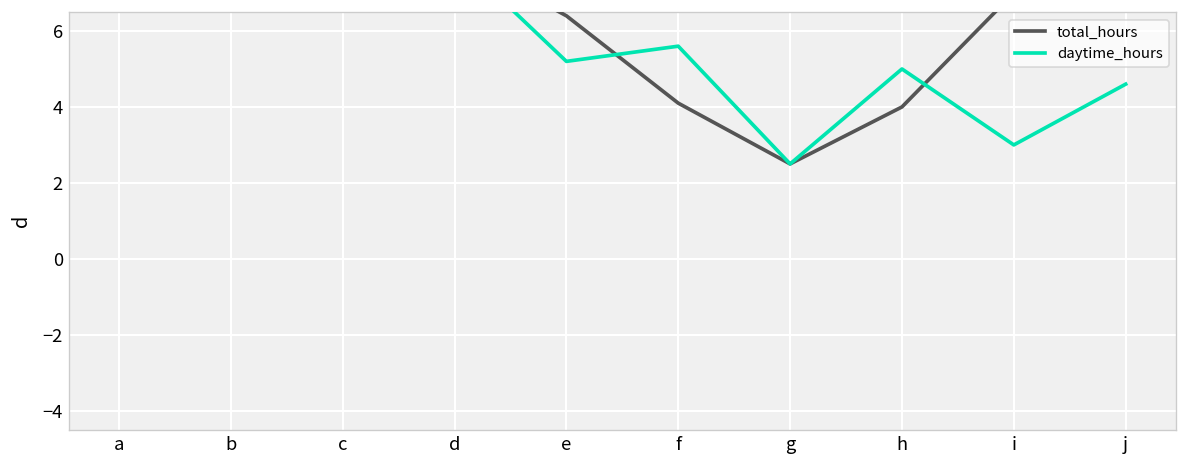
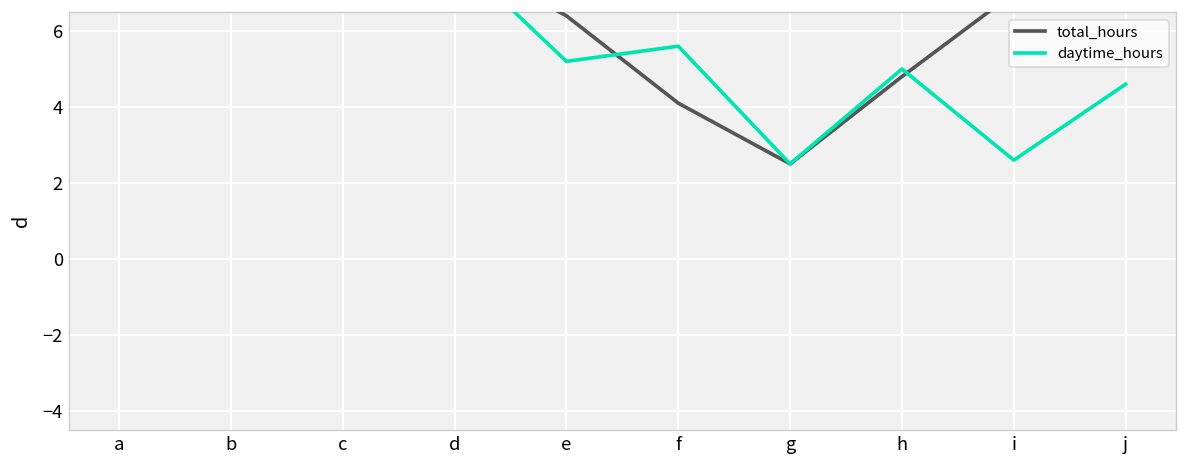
  {
    "total_hours": {
      "e": 6.4,
      "f": 4.1,
-     "h": 4.0
+     "h": 4.8
    },
    "daytime_hours": {
      "e": 5.2,
      "f": 5.6,
      "h": 5.0,
-     "i": 3.0,
+     "i": 2.6,
      "j": 4.6
    }
  }
